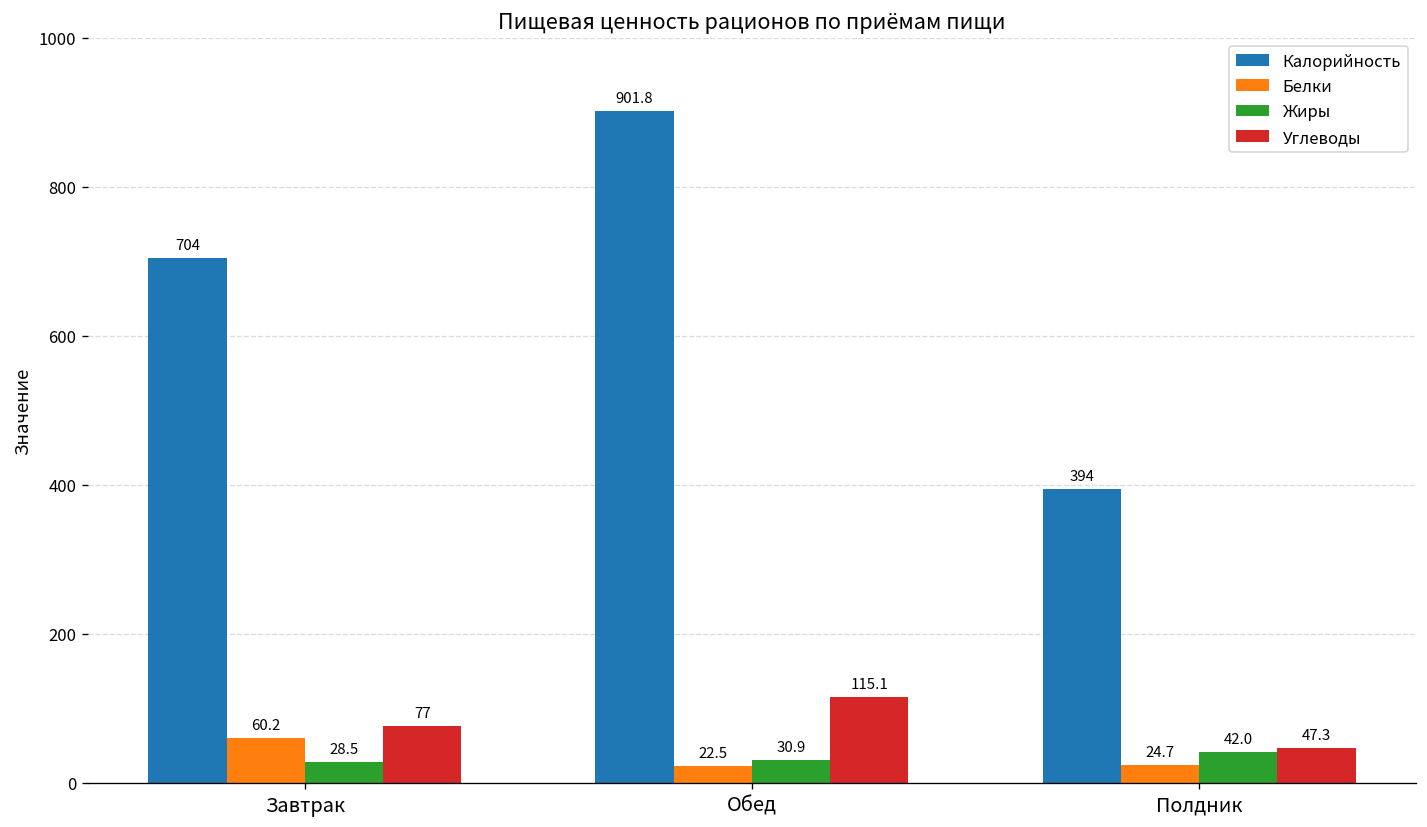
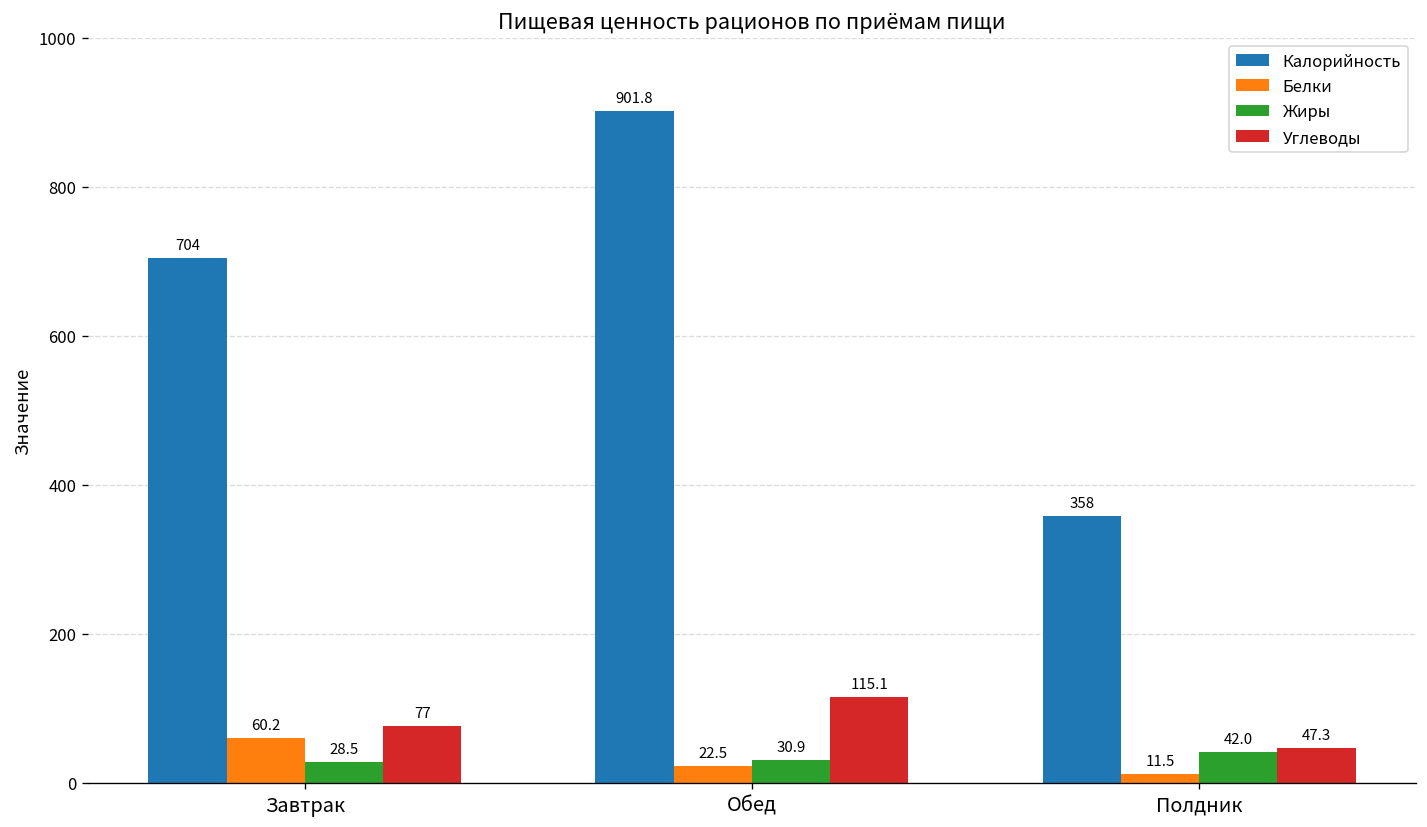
  {
    "Калорийность": {
      "Завтрак": 704,
      "Обед": 901.8,
-     "Полдник": 394
+     "Полдник": 358
    },
    "Белки": {
      "Завтрак": 60.2,
      "Обед": 22.5,
-     "Полдник": 24.7
+     "Полдник": 11.5
    },
    "Жиры": {
      "Завтрак": 28.5,
      "Обед": 30.9,
      "Полдник": 42.0
    },
    "Углеводы": {
      "Завтрак": 77,
      "Обед": 115.1,
      "Полдник": 47.3
    }
  }
